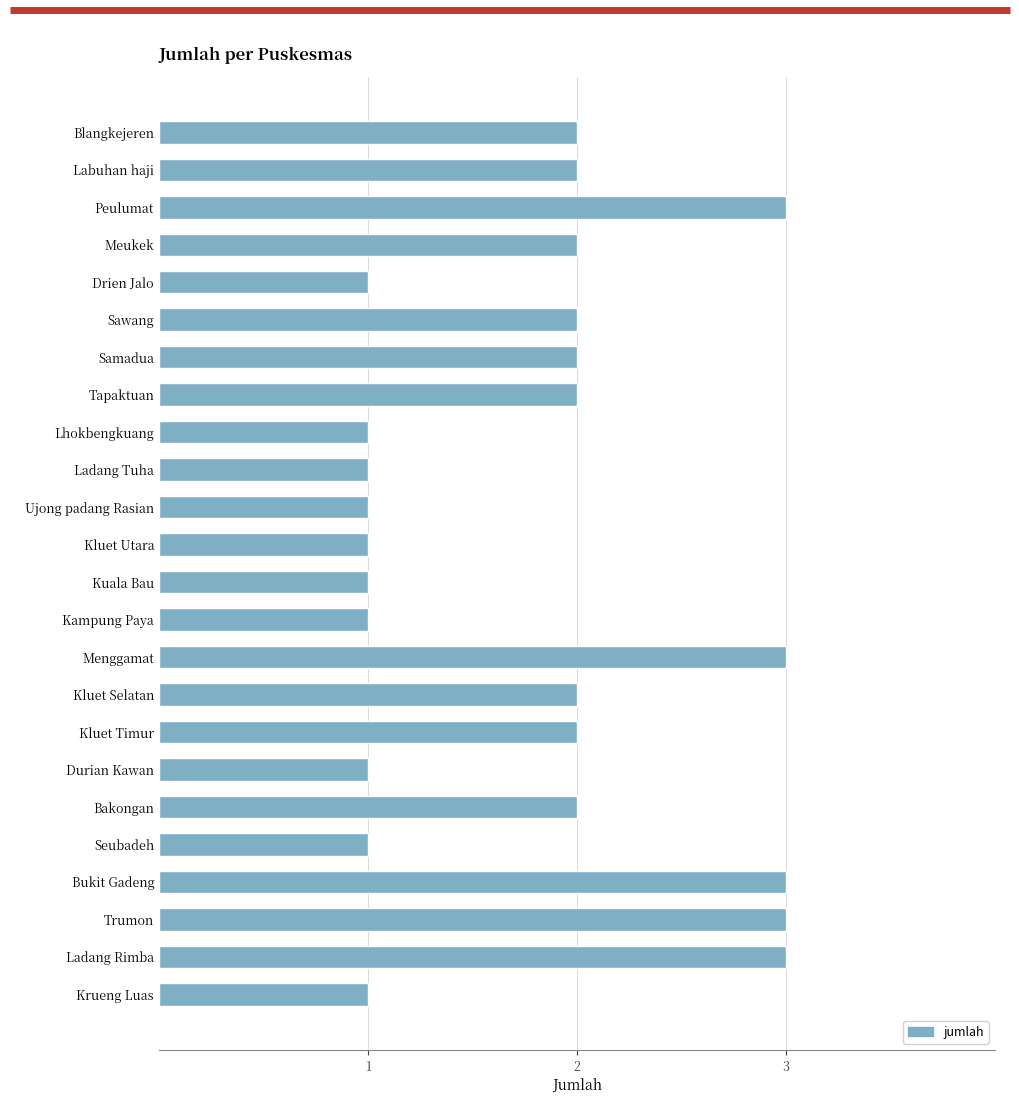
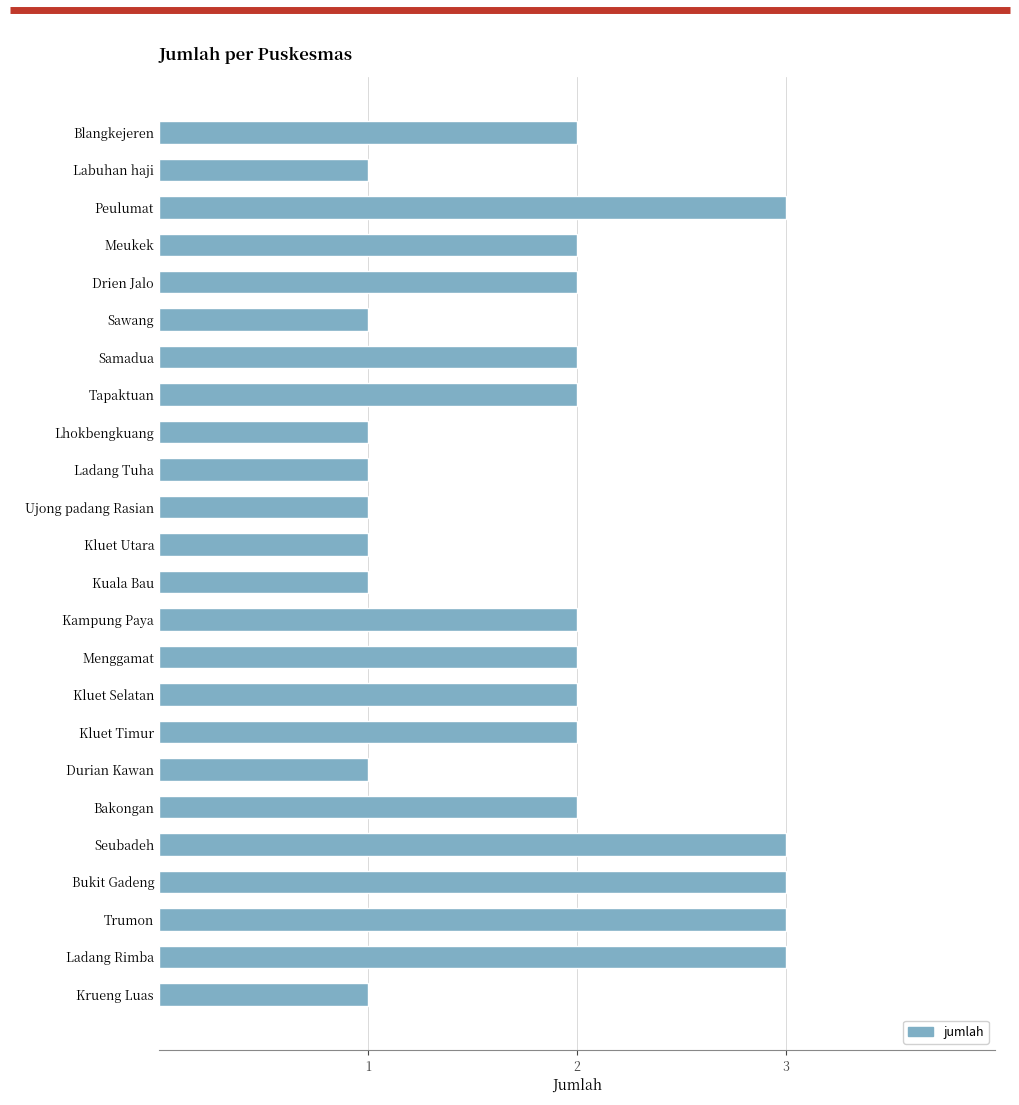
  {
    "Blangkejeren": 2,
-   "Labuhan haji": 2,
+   "Labuhan haji": 1,
    "Peulumat": 3,
    "Meukek": 2,
-   "Drien Jalo": 1,
-   "Sawang": 2,
+   "Drien Jalo": 2,
+   "Sawang": 1,
    "Samadua": 2,
    "Tapaktuan": 2,
    "Lhokbengkuang": 1,
    "Ladang Tuha": 1,
    "Ujong padang Rasian": 1,
    "Kluet Utara": 1,
    "Kuala Bau": 1,
-   "Kampung Paya": 1,
-   "Menggamat": 3,
+   "Kampung Paya": 2,
+   "Menggamat": 2,
    "Kluet Selatan": 2,
    "Kluet Timur": 2,
    "Durian Kawan": 1,
    "Bakongan": 2,
-   "Seubadeh": 1,
+   "Seubadeh": 3,
    "Bukit Gadeng": 3,
    "Trumon": 3,
    "Ladang Rimba": 3,
    "Krueng Luas": 1
  }
